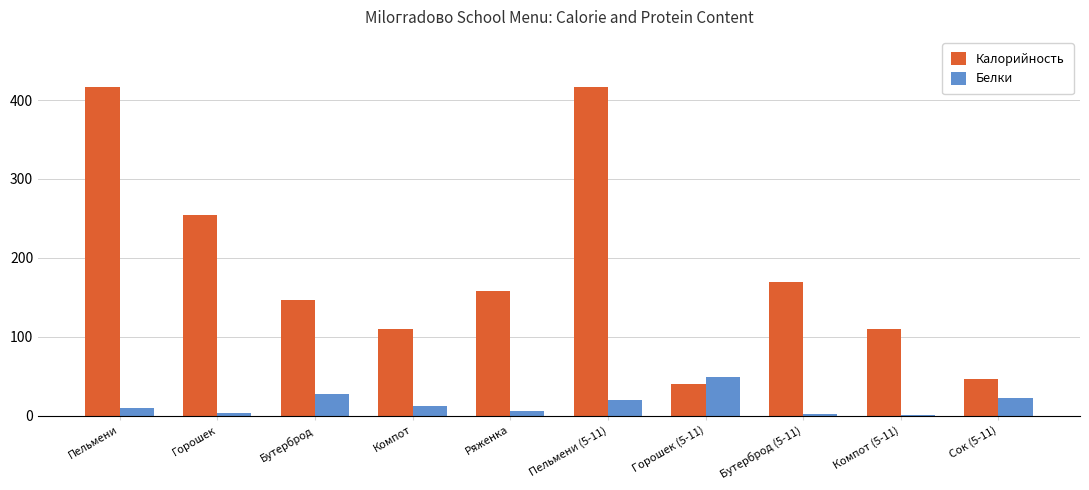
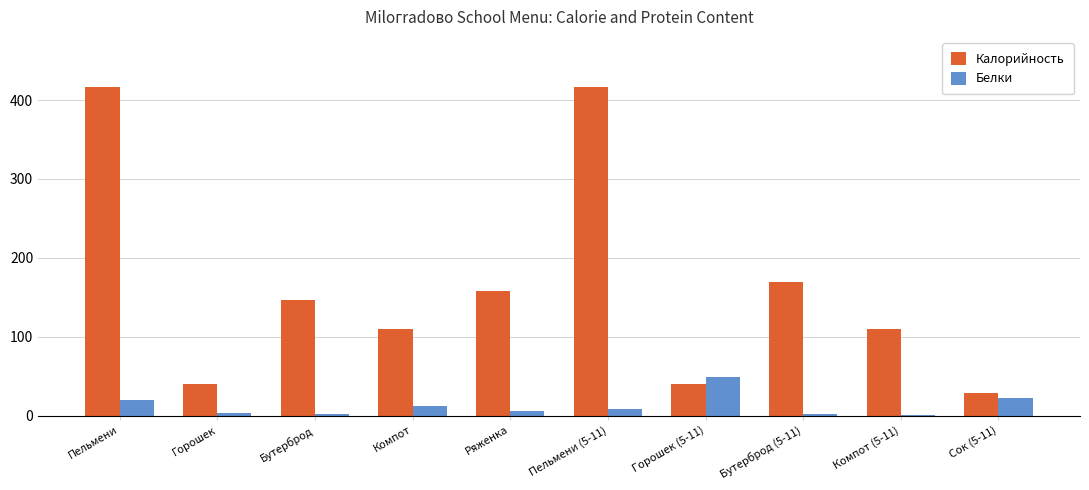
  {
    "Калорийность": {
      "Пельмени": 420,
-     "Горошек": 250,
+     "Горошек": 40,
      "Бутерброд": 150,
      "Компот": 110,
      "Ряженка": 160,
      "Пельмени (5-11)": 420,
      "Горошек (5-11)": 40,
      "Бутерброд (5-11)": 170,
      "Компот (5-11)": 110,
-     "Сок (5-11)": 50
+     "Сок (5-11)": 30
    },
    "Белки": {
-     "Пельмени": 10,
-     "Бутерброд": 30,
+     "Пельмени": 20,
+     "Бутерброд": 0,
      "Компот": 10,
      "Ряженка": 10,
-     "Пельмени (5-11)": 20,
+     "Пельмени (5-11)": 10,
      "Горошек (5-11)": 50,
      "Сок (5-11)": 20
    }
  }
